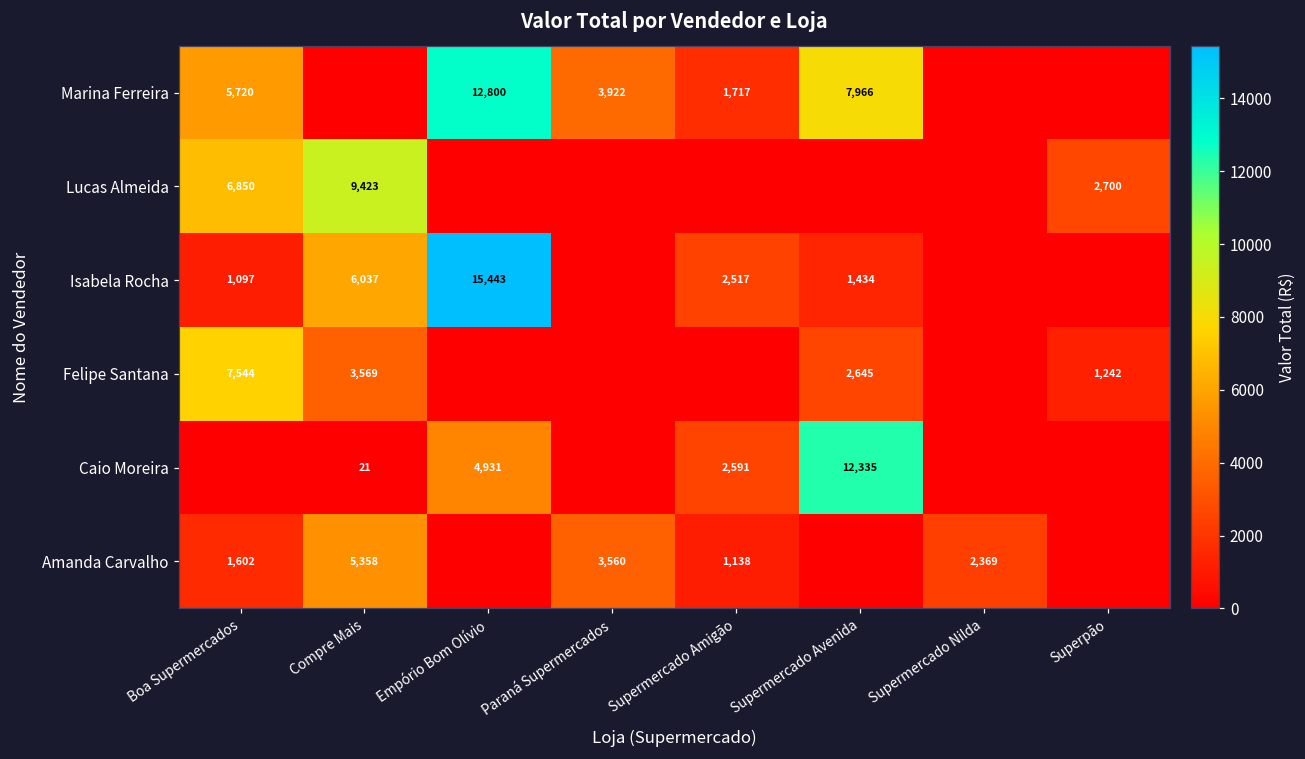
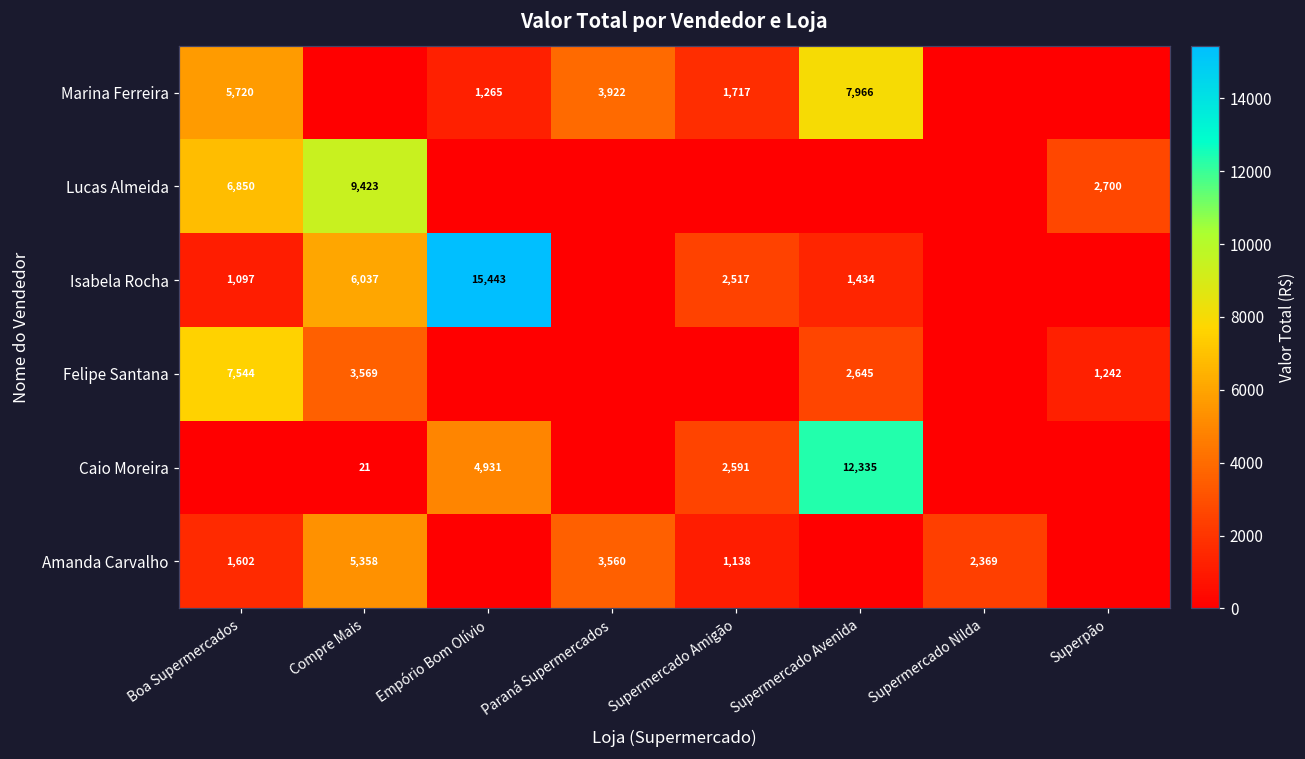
  {
    "Marina Ferreira": {
      "Boa Supermercados": "5,720",
-     "Empório Bom Olívio": "12,800",
+     "Empório Bom Olívio": "1,265",
      "Paraná Supermercados": "3,922",
      "Supermercado Amigão": "1,717",
      "Supermercado Avenida": "7,966"
    },
    "Lucas Almeida": {
      "Boa Supermercados": "6,850",
      "Compre Mais": "9,423",
      "Superpão": "2,700"
    },
    "Isabela Rocha": {
      "Boa Supermercados": "1,097",
      "Compre Mais": "6,037",
      "Empório Bom Olívio": "15,443",
      "Supermercado Amigão": "2,517",
      "Supermercado Avenida": "1,434"
    },
    "Felipe Santana": {
      "Boa Supermercados": "7,544",
      "Compre Mais": "3,569",
      "Supermercado Avenida": "2,645",
      "Superpão": "1,242"
    },
    "Caio Moreira": {
      "Compre Mais": "21",
      "Empório Bom Olívio": "4,931",
      "Supermercado Amigão": "2,591",
      "Supermercado Avenida": "12,335"
    },
    "Amanda Carvalho": {
      "Boa Supermercados": "1,602",
      "Compre Mais": "5,358",
      "Paraná Supermercados": "3,560",
      "Supermercado Amigão": "1,138",
      "Supermercado Nilda": "2,369"
    }
  }
